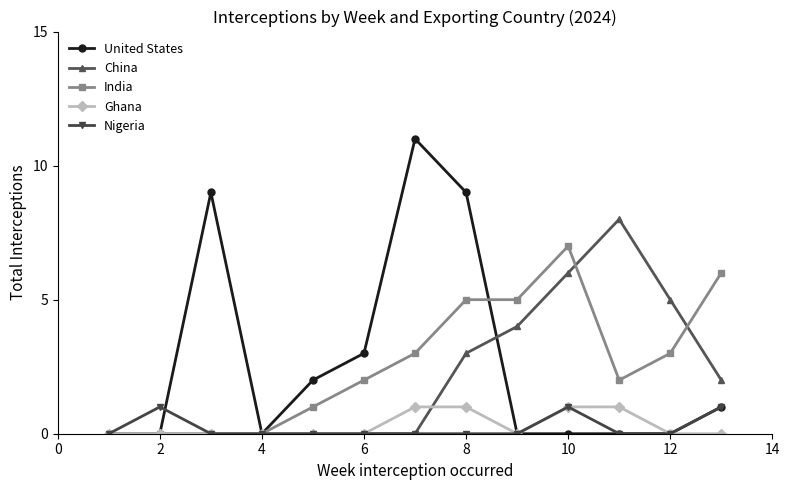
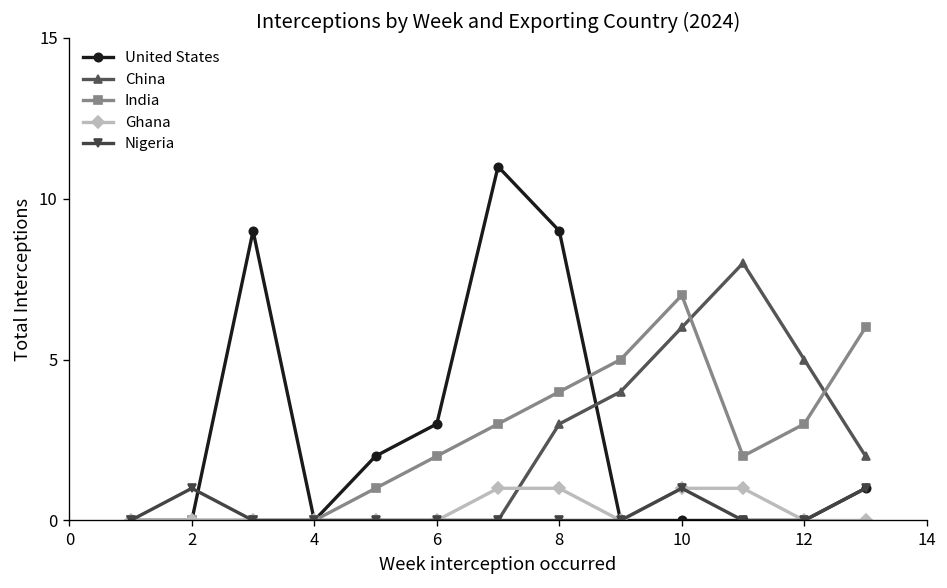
  {
    "United States": {
      "6": 3,
      "8": 9,
      "10": 0
    },
    "India": {
      "6": 2,
-     "8": 5,
+     "8": 4,
      "10": 7,
      "12": 3
    },
    "Ghana": {
      "8": 1
    }
  }
